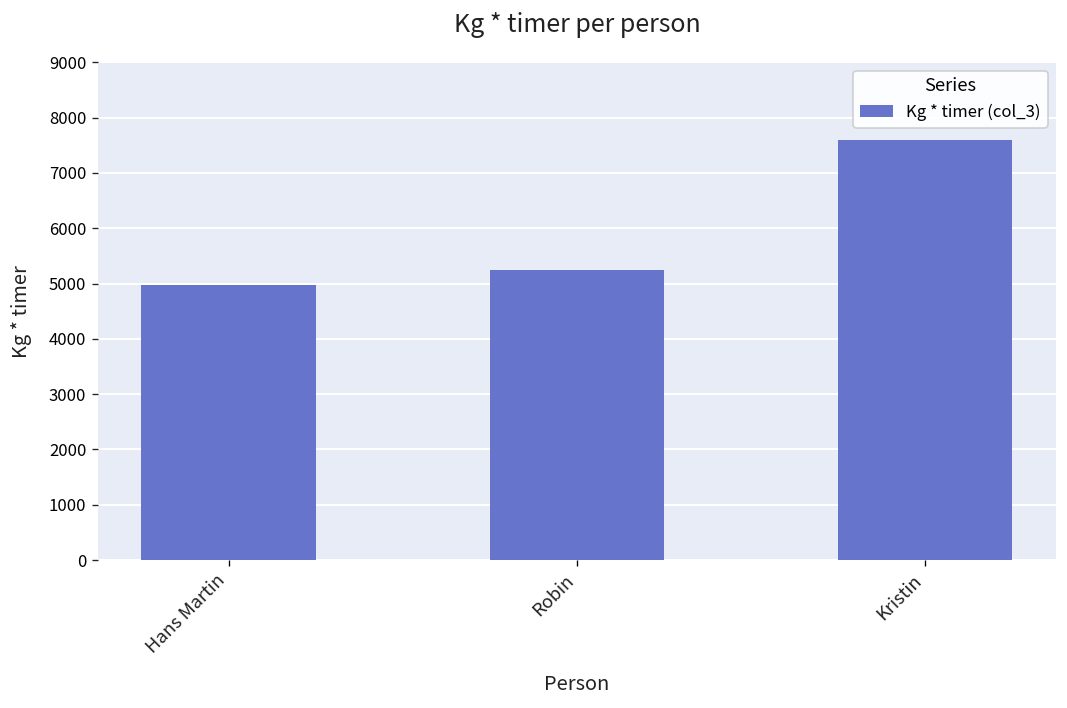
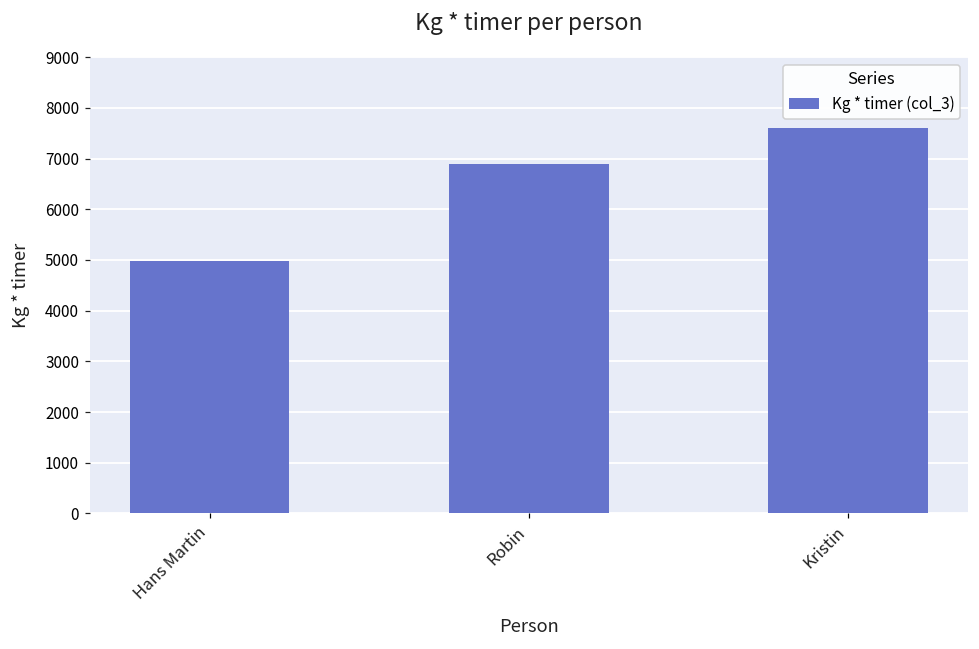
  {
    "Hans Martin": 5000,
-   "Robin": 5200,
+   "Robin": 6900,
    "Kristin": 7600
  }
